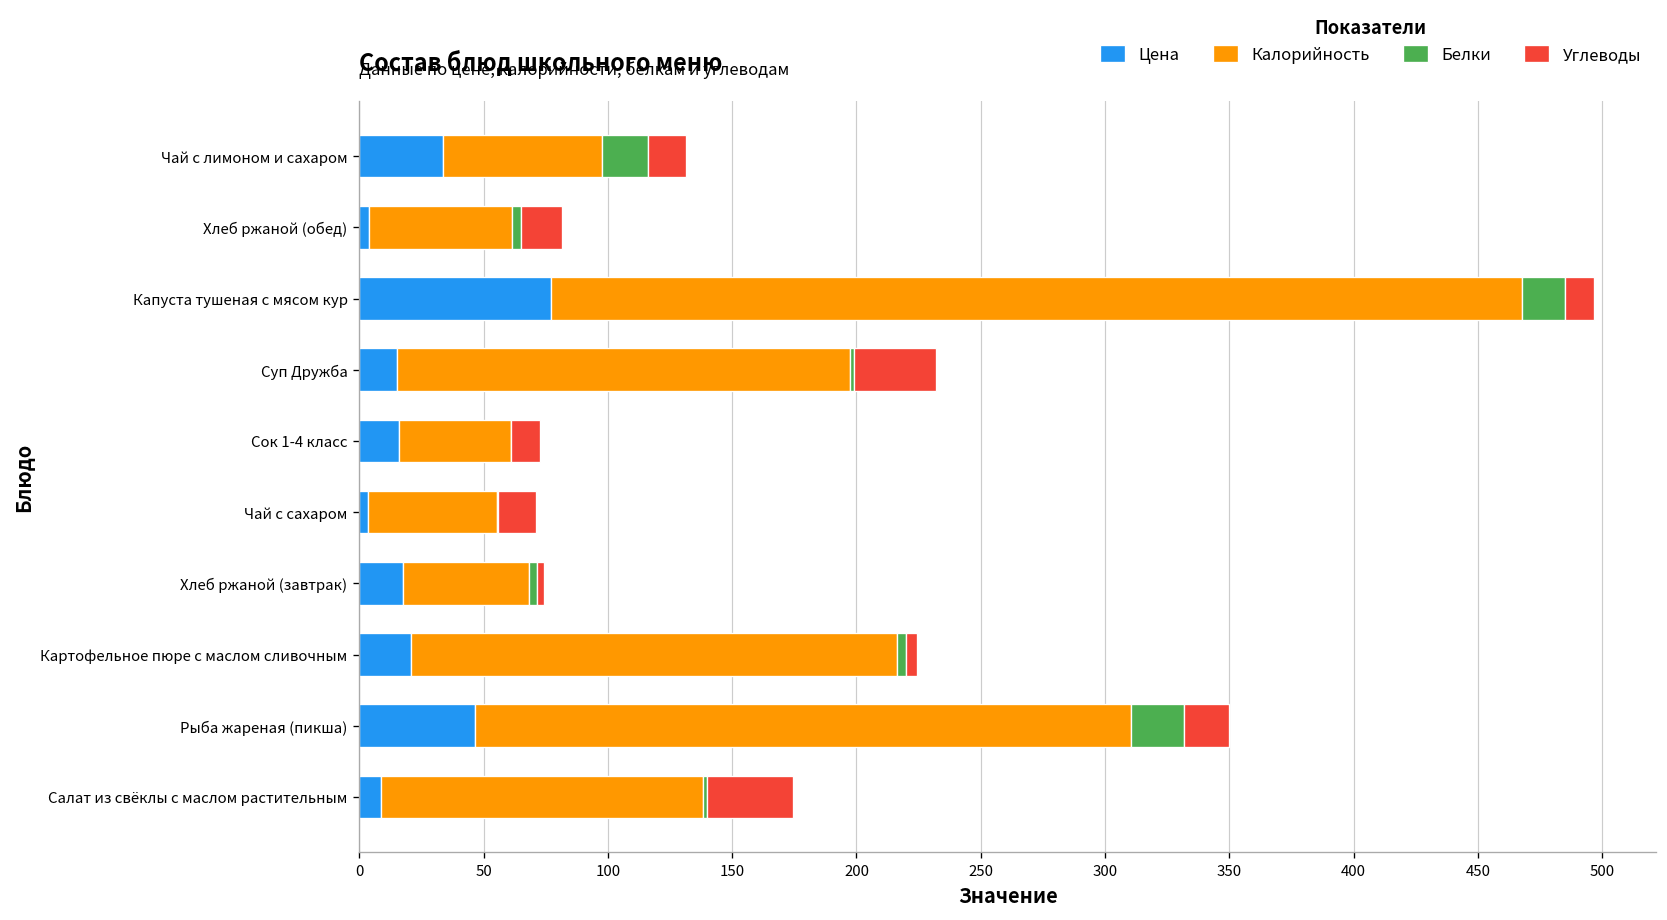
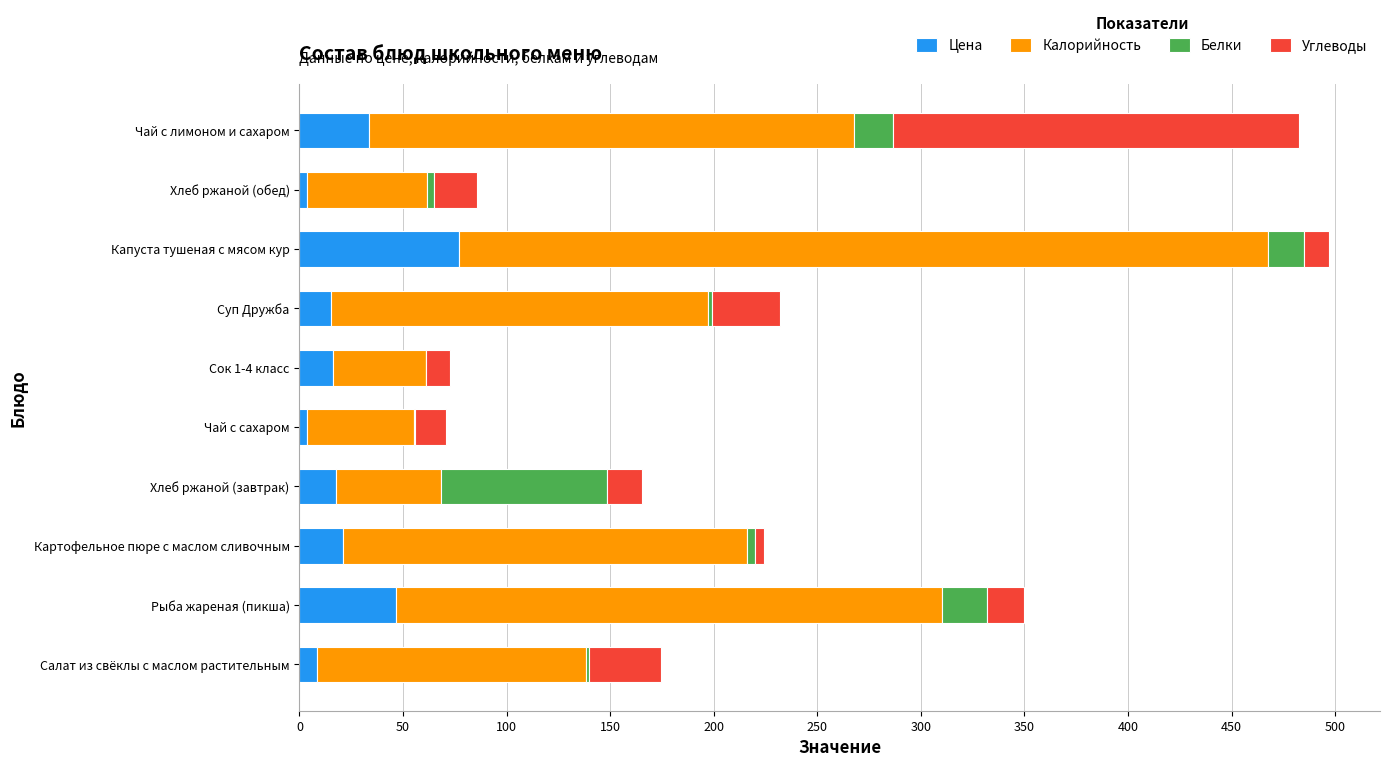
  {
    "Цена": {
      "Чай с лимоном и сахаром": 34,
      "Хлеб ржаной (обед)": 4,
      "Капуста тушеная с мясом кур": 77,
      "Суп Дружба": 15,
      "Сок 1-4 класс": 16,
      "Чай с сахаром": 4,
      "Хлеб ржаной (завтрак)": 18,
      "Картофельное пюре с маслом сливочным": 21,
      "Рыба жареная (пикша)": 47,
      "Салат из свёклы с маслом растительным": 9
    },
    "Калорийность": {
-     "Чай с лимоном и сахаром": 64,
+     "Чай с лимоном и сахаром": 234,
      "Хлеб ржаной (обед)": 58,
      "Капуста тушеная с мясом кур": 390,
      "Суп Дружба": 182,
      "Сок 1-4 класс": 45,
      "Чай с сахаром": 52,
      "Хлеб ржаной (завтрак)": 50,
      "Картофельное пюре с маслом сливочным": 195,
      "Рыба жареная (пикша)": 264,
      "Салат из свёклы с маслом растительным": 130
    },
    "Белки": {
      "Чай с лимоном и сахаром": 19,
      "Хлеб ржаной (обед)": 3,
      "Капуста тушеная с мясом кур": 17,
      "Суп Дружба": 2,
      "Сок 1-4 класс": 0,
-     "Хлеб ржаной (завтрак)": 3,
+     "Хлеб ржаной (завтрак)": 81,
      "Картофельное пюре с маслом сливочным": 4,
      "Рыба жареная (пикша)": 22,
      "Салат из свёклы с маслом растительным": 1
    },
    "Углеводы": {
-     "Чай с лимоном и сахаром": 15,
-     "Хлеб ржаной (обед)": 17,
+     "Чай с лимоном и сахаром": 196,
+     "Хлеб ржаной (обед)": 21,
      "Капуста тушеная с мясом кур": 12,
      "Суп Дружба": 33,
      "Сок 1-4 класс": 12,
      "Чай с сахаром": 15,
-     "Хлеб ржаной (завтрак)": 3,
+     "Хлеб ржаной (завтрак)": 17,
      "Картофельное пюре с маслом сливочным": 5,
      "Рыба жареная (пикша)": 18,
      "Салат из свёклы с маслом растительным": 35
    }
  }
